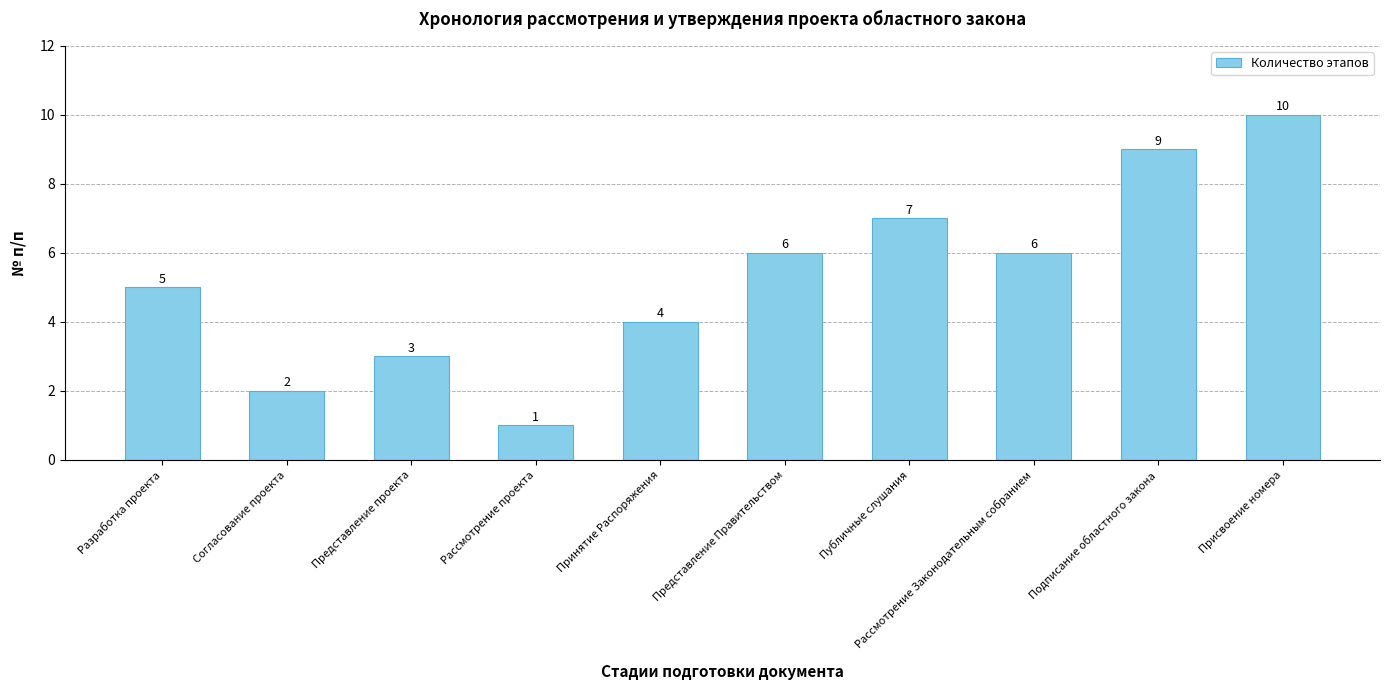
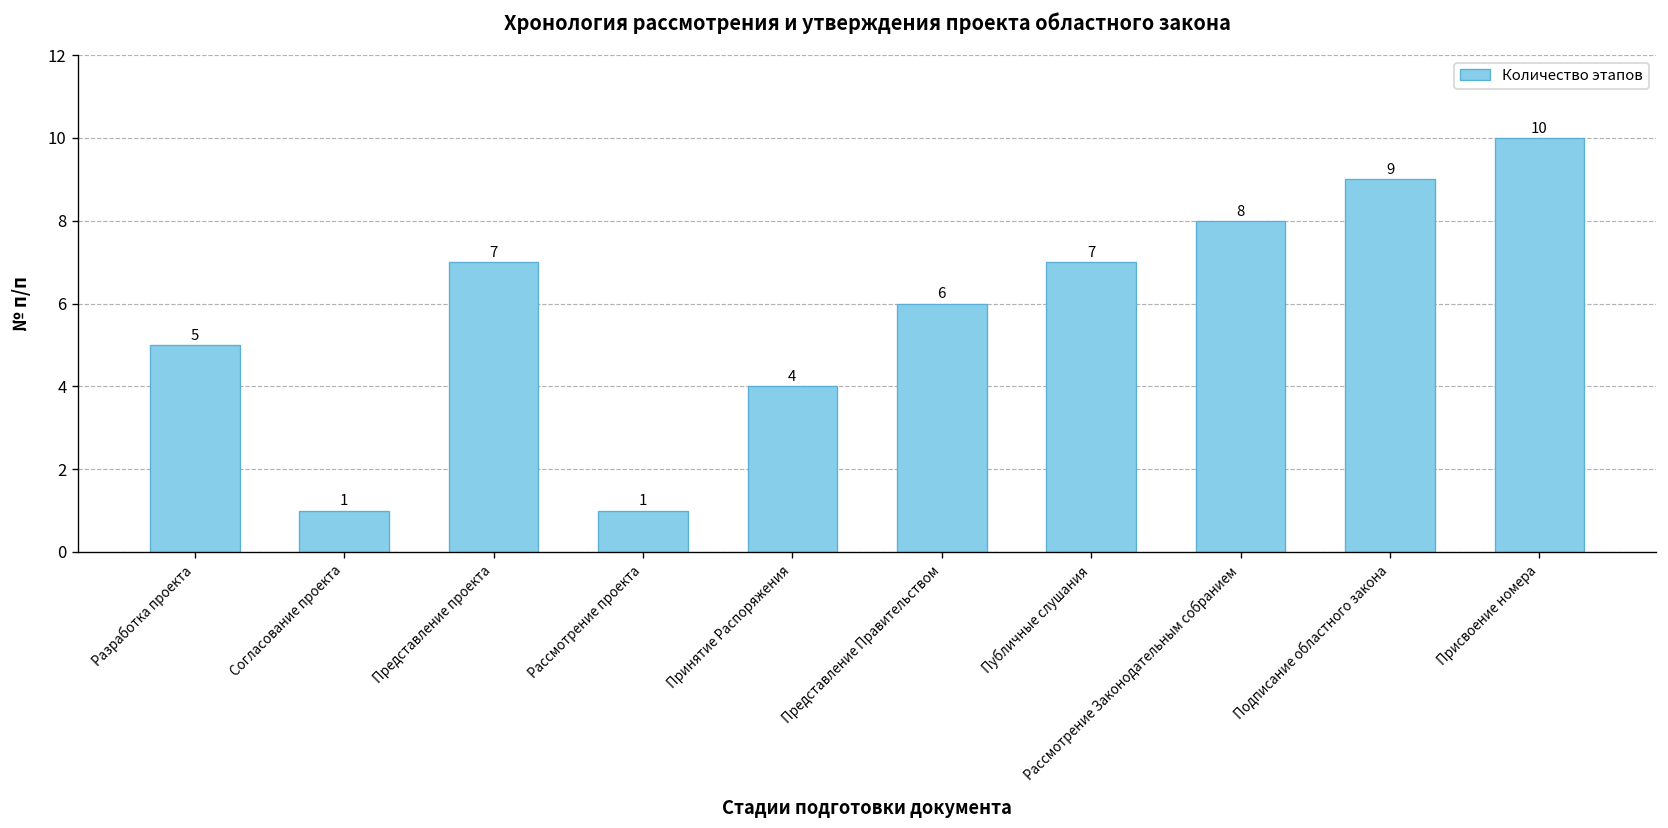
  {
    "Разработка проекта": 5,
-   "Согласование проекта": 2,
-   "Представление проекта": 3,
+   "Согласование проекта": 1,
+   "Представление проекта": 7,
    "Рассмотрение проекта": 1,
    "Принятие Распоряжения": 4,
    "Представление Правительством": 6,
    "Публичные слушания": 7,
-   "Рассмотрение Законодательным собранием": 6,
+   "Рассмотрение Законодательным собранием": 8,
    "Подписание областного закона": 9,
    "Присвоение номера": 10
  }
